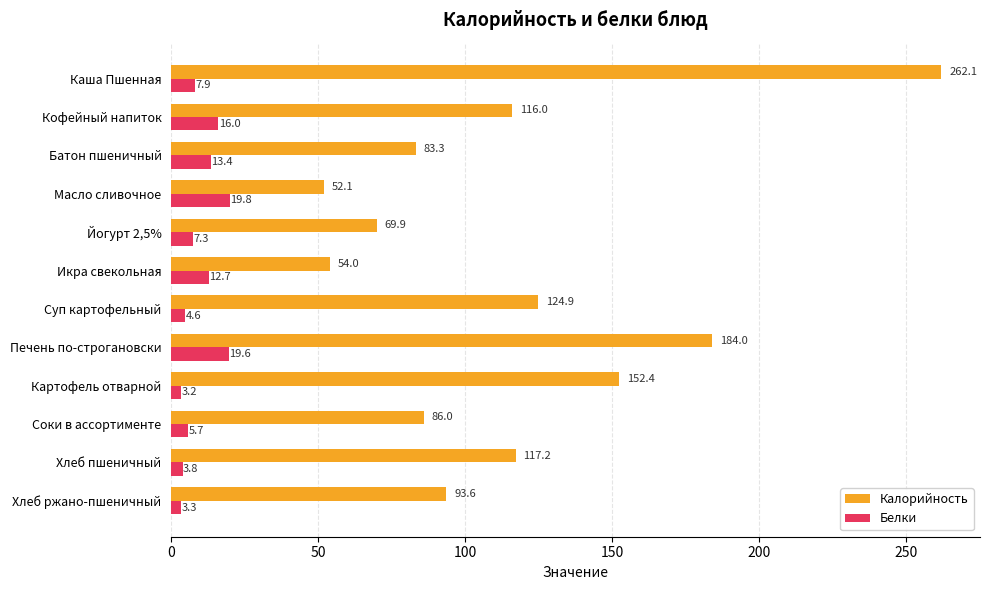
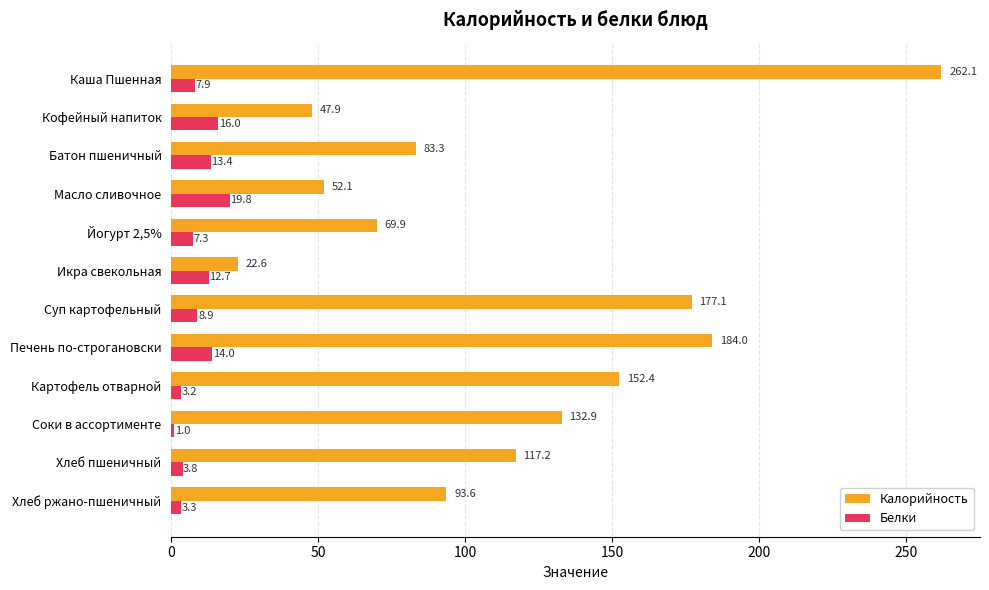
  {
    "Калорийность": {
      "Каша Пшенная": 262.1,
-     "Кофейный напиток": 116.0,
+     "Кофейный напиток": 47.9,
      "Батон пшеничный": 83.3,
      "Масло сливочное": 52.1,
      "Йогурт 2,5%": 69.9,
-     "Икра свекольная": 54.0,
-     "Суп картофельный": 124.9,
+     "Икра свекольная": 22.6,
+     "Суп картофельный": 177.1,
      "Печень по-строгановски": 184.0,
      "Картофель отварной": 152.4,
-     "Соки в ассортименте": 86.0,
+     "Соки в ассортименте": 132.9,
      "Хлеб пшеничный": 117.2,
      "Хлеб ржано-пшеничный": 93.6
    },
    "Белки": {
      "Каша Пшенная": 7.9,
      "Кофейный напиток": 16.0,
      "Батон пшеничный": 13.4,
      "Масло сливочное": 19.8,
      "Йогурт 2,5%": 7.3,
      "Икра свекольная": 12.7,
-     "Суп картофельный": 4.6,
-     "Печень по-строгановски": 19.6,
+     "Суп картофельный": 8.9,
+     "Печень по-строгановски": 14.0,
      "Картофель отварной": 3.2,
-     "Соки в ассортименте": 5.7,
+     "Соки в ассортименте": 1.0,
      "Хлеб пшеничный": 3.8,
      "Хлеб ржано-пшеничный": 3.3
    }
  }
